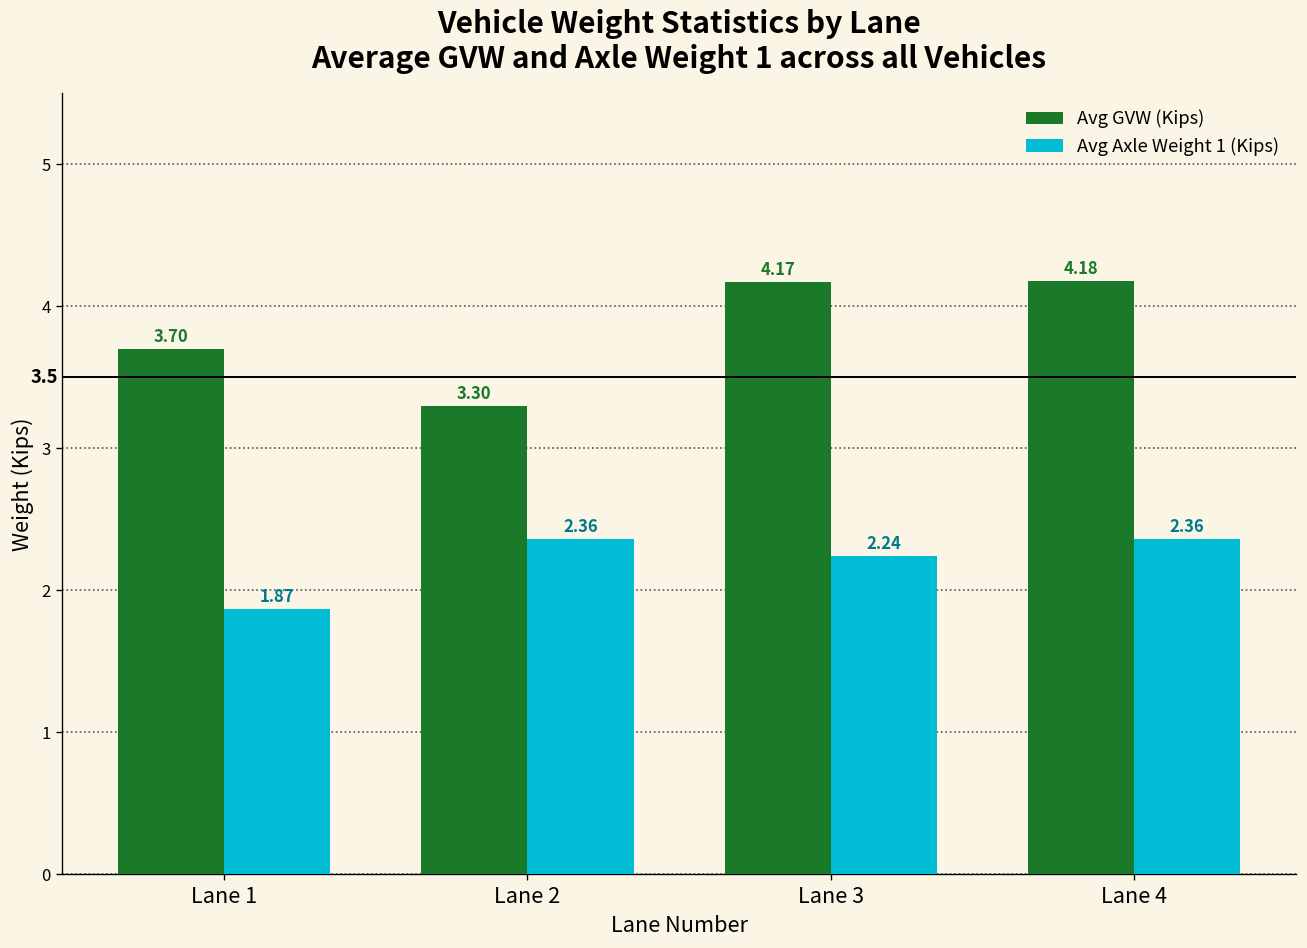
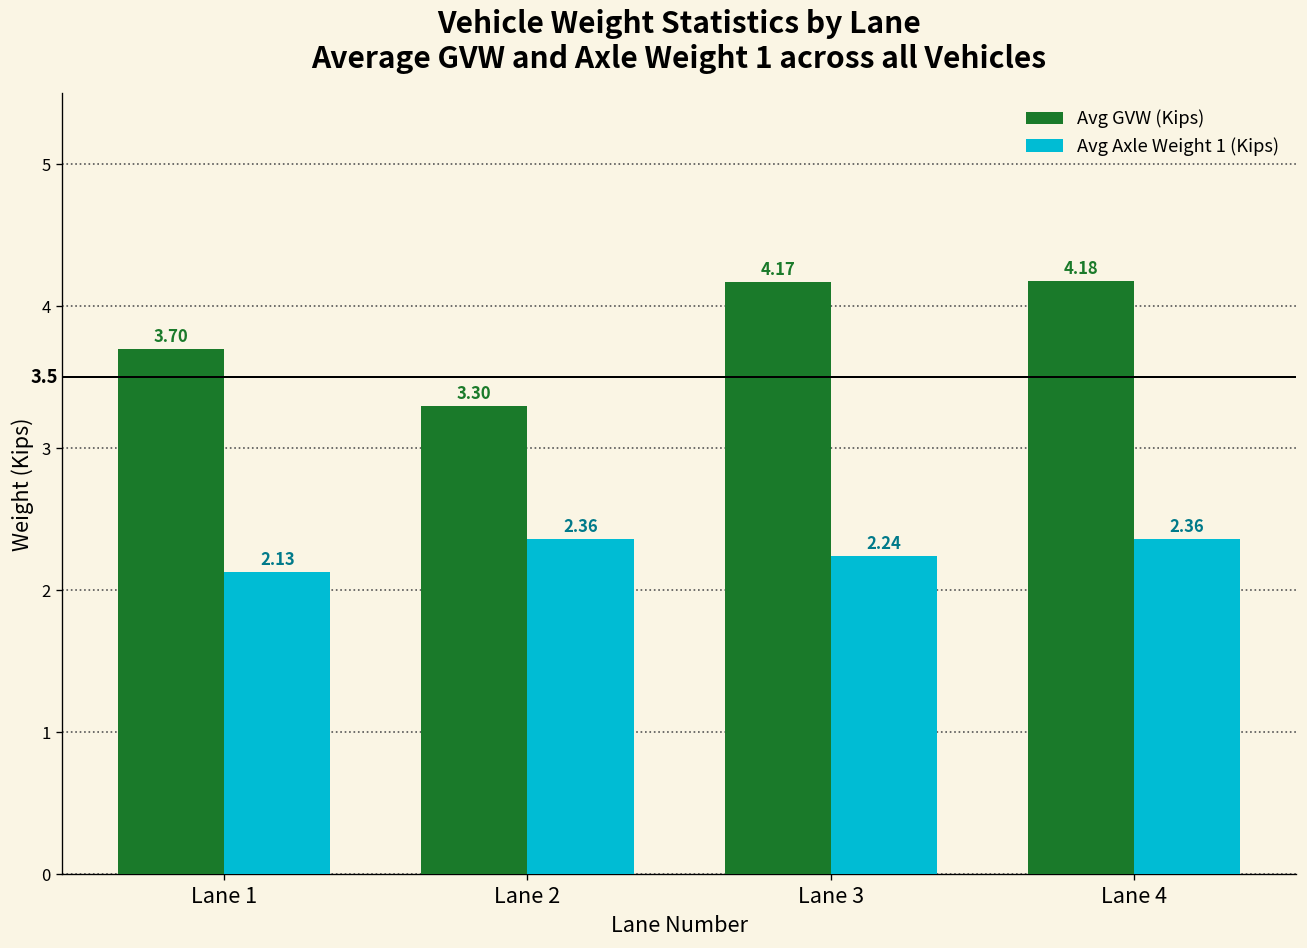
  {
    "Avg GVW (Kips)": {
      "Lane 1": 3.70,
      "Lane 2": 3.30,
      "Lane 3": 4.17,
      "Lane 4": 4.18
    },
    "Avg Axle Weight 1 (Kips)": {
-     "Lane 1": 1.87,
+     "Lane 1": 2.13,
      "Lane 2": 2.36,
      "Lane 3": 2.24,
      "Lane 4": 2.36
    }
  }
